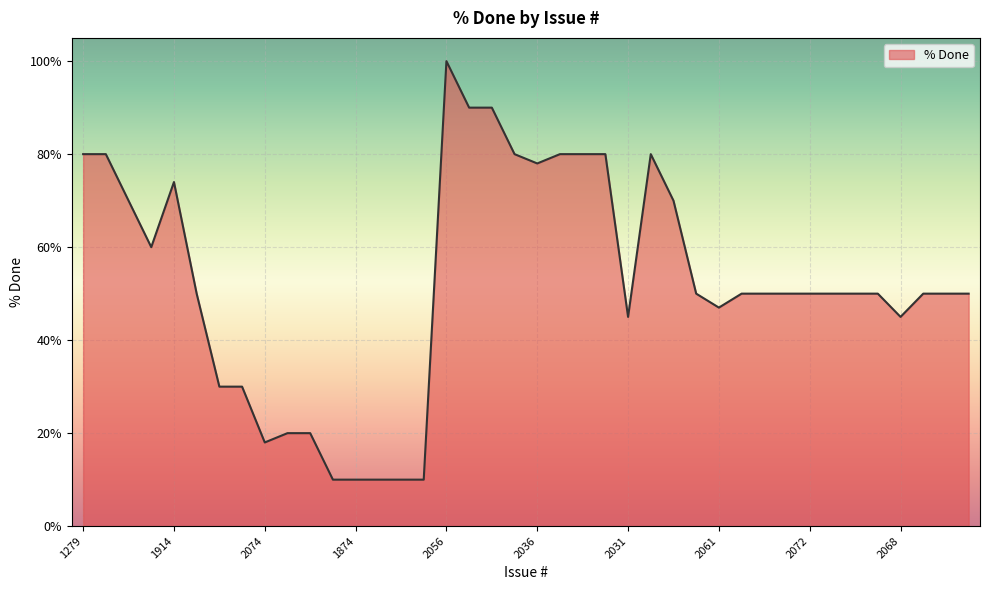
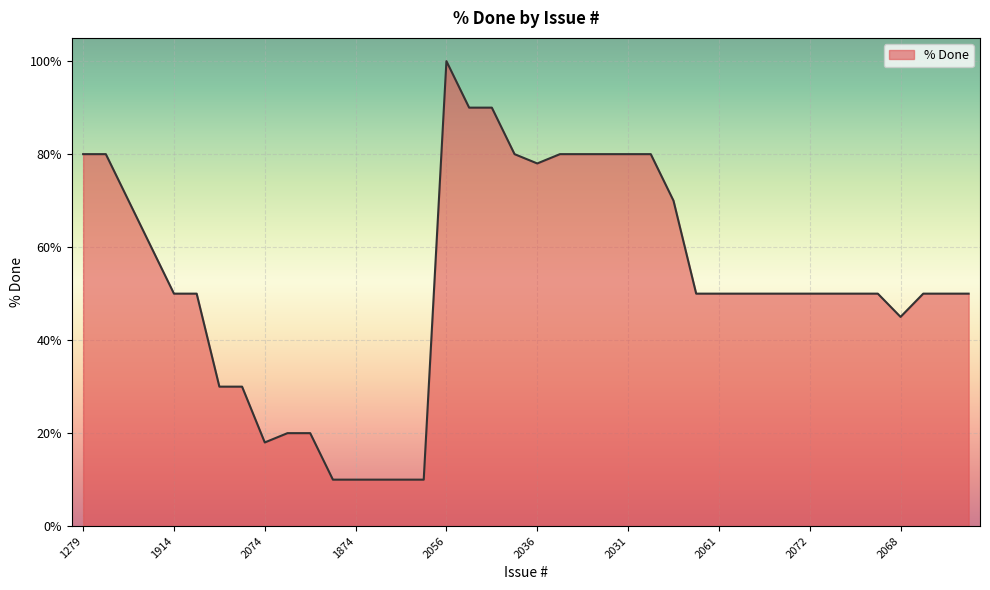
  {
    "1279": "80%",
-   "1914": "74%",
+   "1914": "50%",
    "2074": "18%",
    "1874": "10%",
    "2056": "100%",
    "2036": "78%",
-   "2031": "45%",
-   "2061": "47%",
+   "2031": "80%",
+   "2061": "50%",
    "2072": "50%",
    "2068": "45%"
  }
